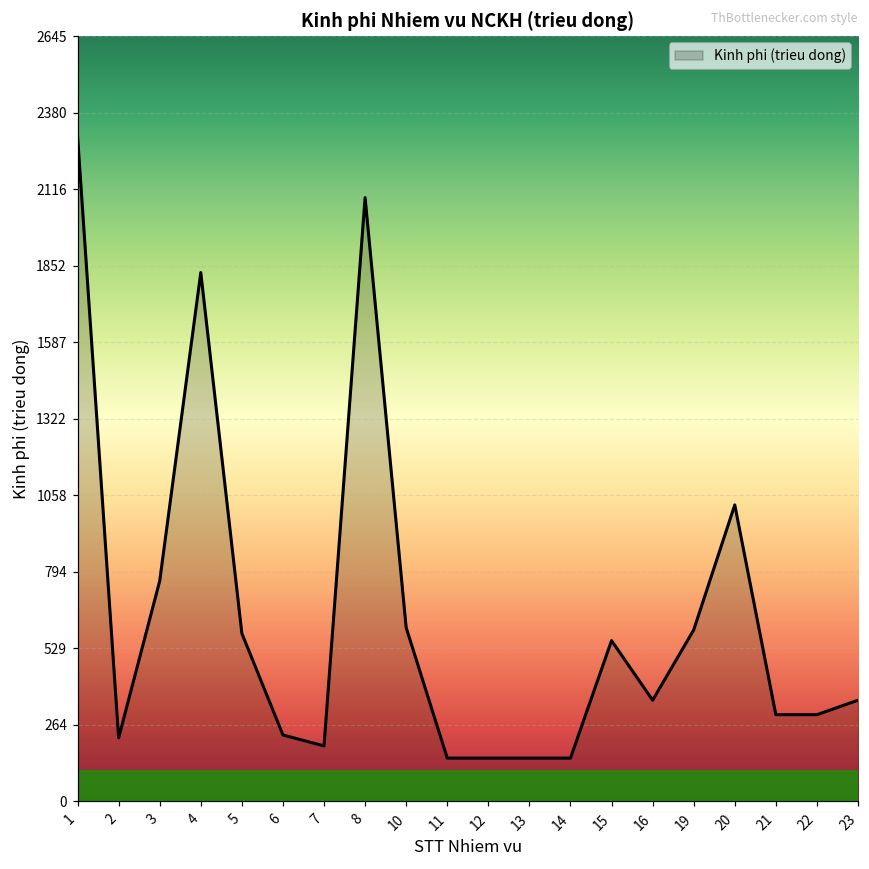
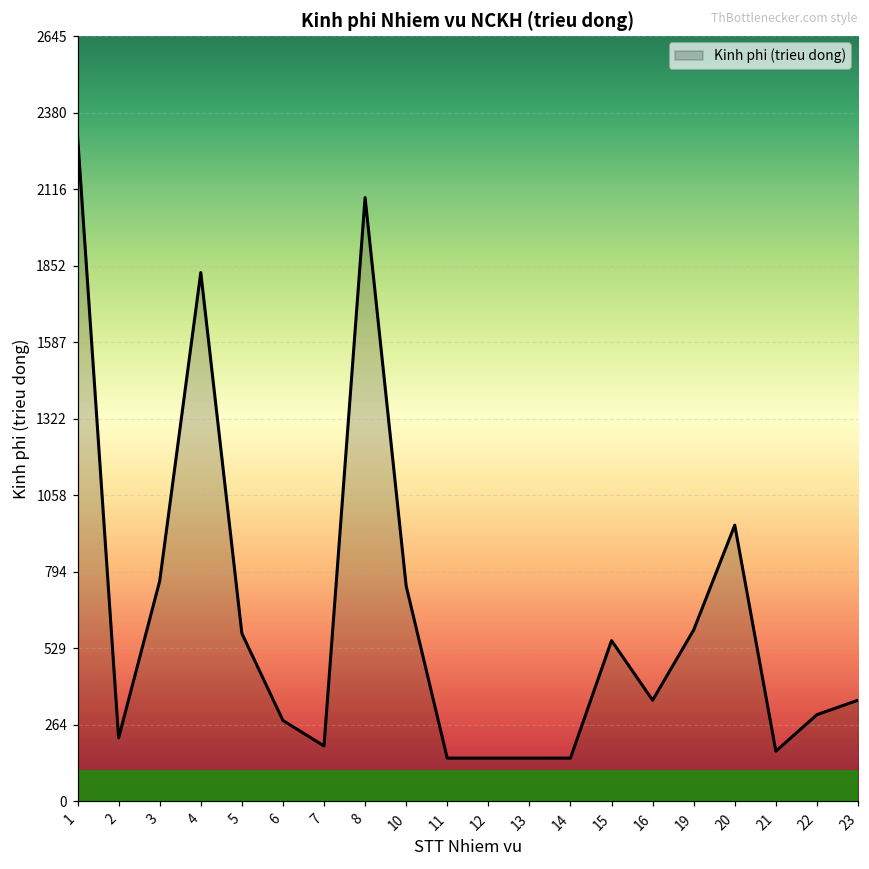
  {
    "1": 2300,
    "2": 220,
    "3": 760,
    "4": 1830,
    "5": 580,
-   "6": 230,
+   "6": 280,
    "7": 190,
    "8": 2090,
-   "10": 600,
+   "10": 750,
    "11": 150,
    "12": 150,
    "13": 150,
    "14": 150,
    "15": 560,
    "16": 350,
    "19": 590,
-   "20": 1030,
-   "21": 300,
+   "20": 960,
+   "21": 170,
    "22": 300,
    "23": 350
  }
